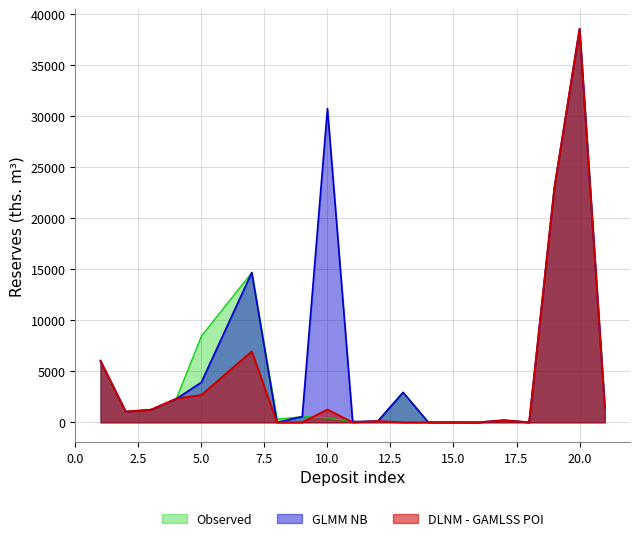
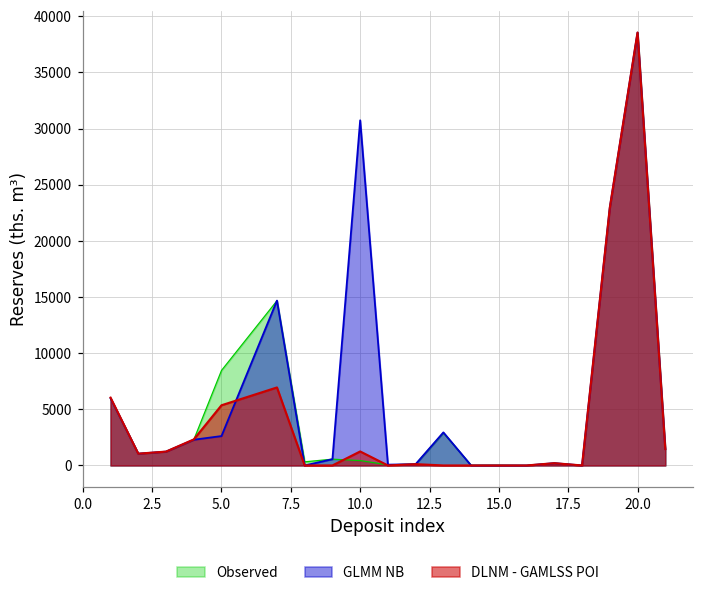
  {
    "Observed": {
      "5.0": 8500,
      "10.0": 400
    },
    "GLMM NB": {
-     "5.0": 3900,
+     "5.0": 2600,
      "10.0": 30700
    },
    "DLNM - GAMLSS POI": {
-     "5.0": 2700,
+     "5.0": 5400,
      "10.0": 1200
    }
  }
